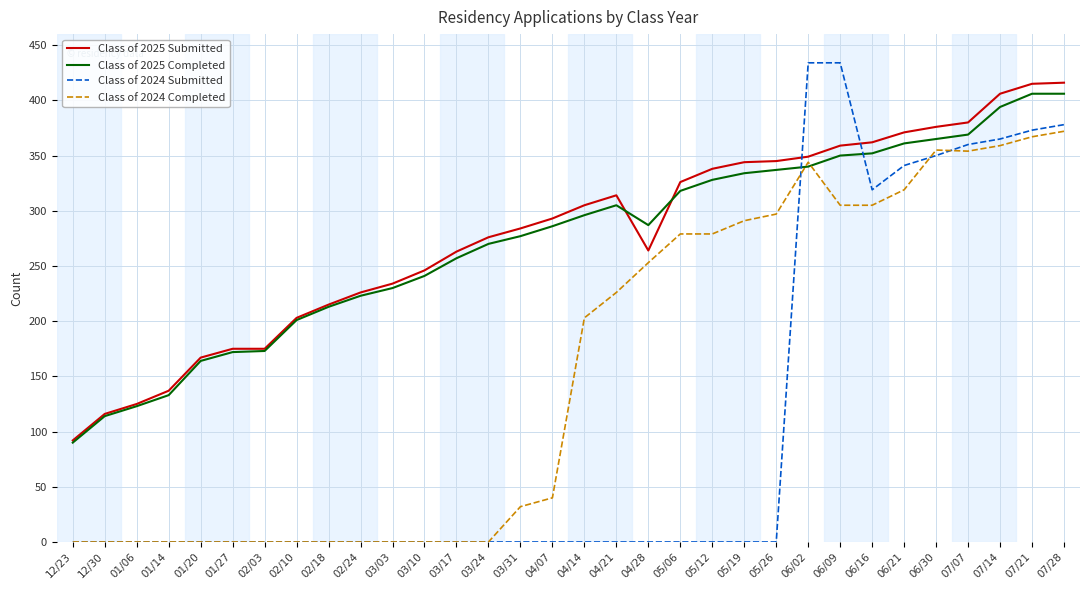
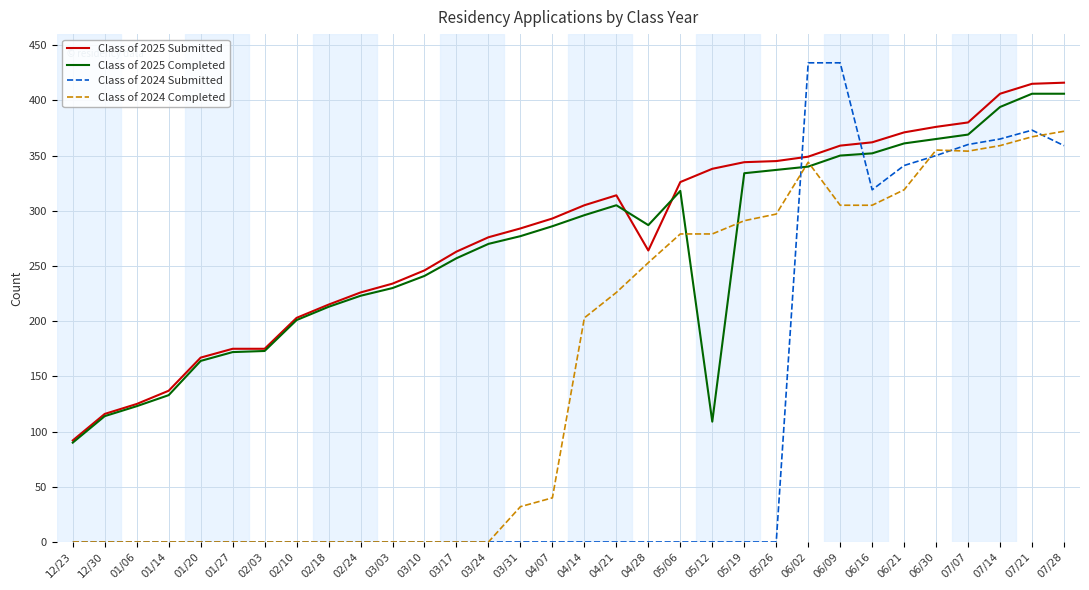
  {
    "Class of 2025 Submitted": {
      "01/14": 137,
      "01/20": 167,
      "01/27": 175,
      "02/24": 226,
      "03/03": 234,
      "03/10": 246,
      "03/17": 263,
      "03/24": 276,
      "03/31": 284,
      "04/07": 293,
      "04/14": 305,
      "04/21": 314,
      "04/28": 264,
      "05/06": 326,
      "05/12": 338,
      "05/19": 344,
      "05/26": 345,
      "06/02": 349,
      "06/09": 359,
      "06/16": 362,
      "06/21": 371,
      "06/30": 376,
      "07/07": 380,
      "07/14": 406,
      "07/21": 415,
      "07/28": 416
    },
    "Class of 2025 Completed": {
      "01/14": 133,
      "01/20": 164,
      "01/27": 172,
      "02/24": 223,
      "03/03": 230,
      "03/10": 241,
      "03/17": 257,
      "03/24": 270,
      "03/31": 277,
      "04/07": 286,
      "04/14": 296,
      "04/21": 305,
      "04/28": 287,
      "05/06": 318,
-     "05/12": 328,
+     "05/12": 109,
      "05/19": 334,
      "05/26": 337,
      "06/02": 340,
      "06/09": 350,
      "06/16": 352,
      "06/21": 361,
      "06/30": 365,
      "07/07": 369,
      "07/14": 394,
      "07/21": 406,
      "07/28": 406
    },
    "Class of 2024 Submitted": {
      "03/31": 0,
      "04/07": 0,
      "04/14": 0,
      "04/21": 0,
      "04/28": 0,
      "05/06": 0,
      "05/12": 0,
      "05/19": 0,
      "05/26": 0,
      "06/02": 434,
      "06/09": 434,
      "06/16": 319,
      "06/21": 341,
      "06/30": 350,
      "07/07": 360,
      "07/14": 365,
      "07/21": 373,
-     "07/28": 378
+     "07/28": 359
    },
    "Class of 2024 Completed": {
      "03/31": 32,
      "04/07": 40,
      "04/14": 203,
      "04/21": 226,
      "04/28": 253,
      "05/06": 279,
      "05/12": 279,
      "05/19": 291,
      "05/26": 297,
      "06/02": 344,
      "06/09": 305,
      "06/16": 305,
      "06/21": 319,
      "06/30": 355,
      "07/07": 354,
      "07/14": 359,
      "07/21": 367,
      "07/28": 372
    }
  }
